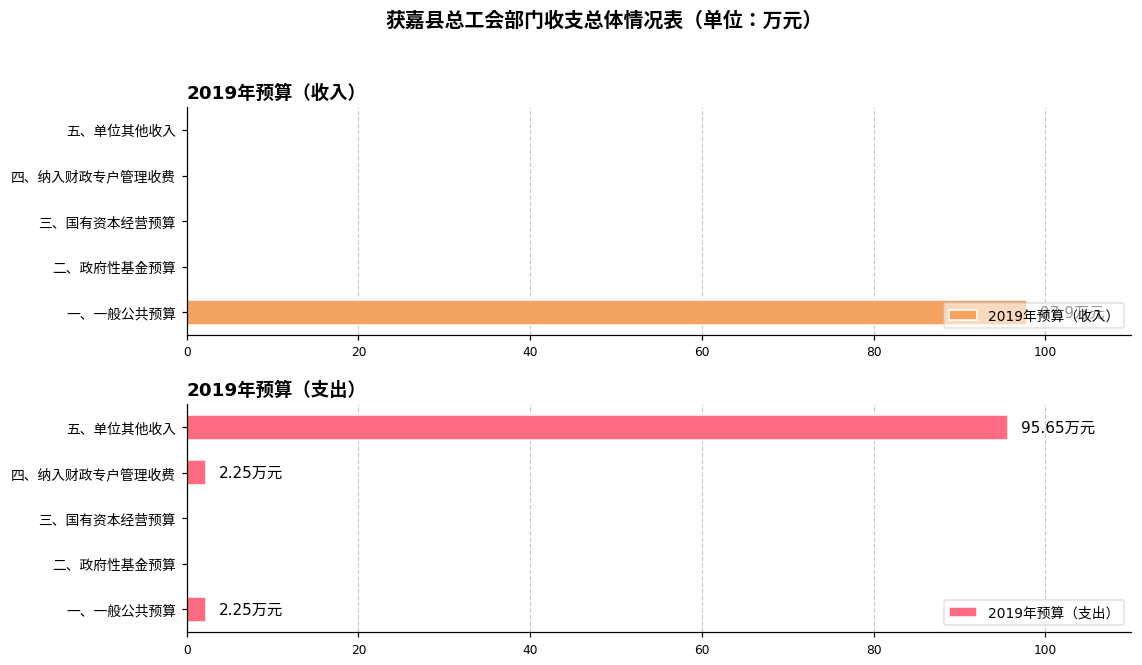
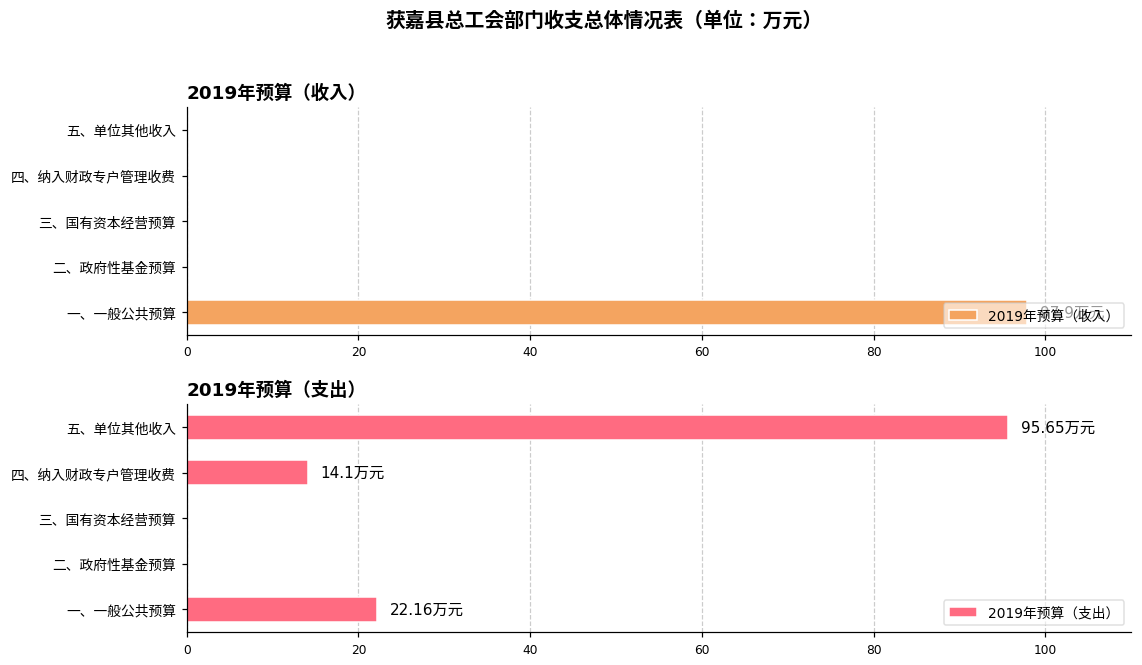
  {
    "2019年预算（收入）": {
      "五、单位其他收入": 0,
      "四、纳入财政专户管理收费": 0,
      "三、国有资本经营预算": 0,
      "二、政府性基金预算": 0
    },
    "2019年预算（支出）": {
      "五、单位其他收入": 95.65,
-     "四、纳入财政专户管理收费": 2.25,
-     "一、一般公共预算": 2.25
+     "四、纳入财政专户管理收费": 14.1,
+     "一、一般公共预算": 22.16
    }
  }
